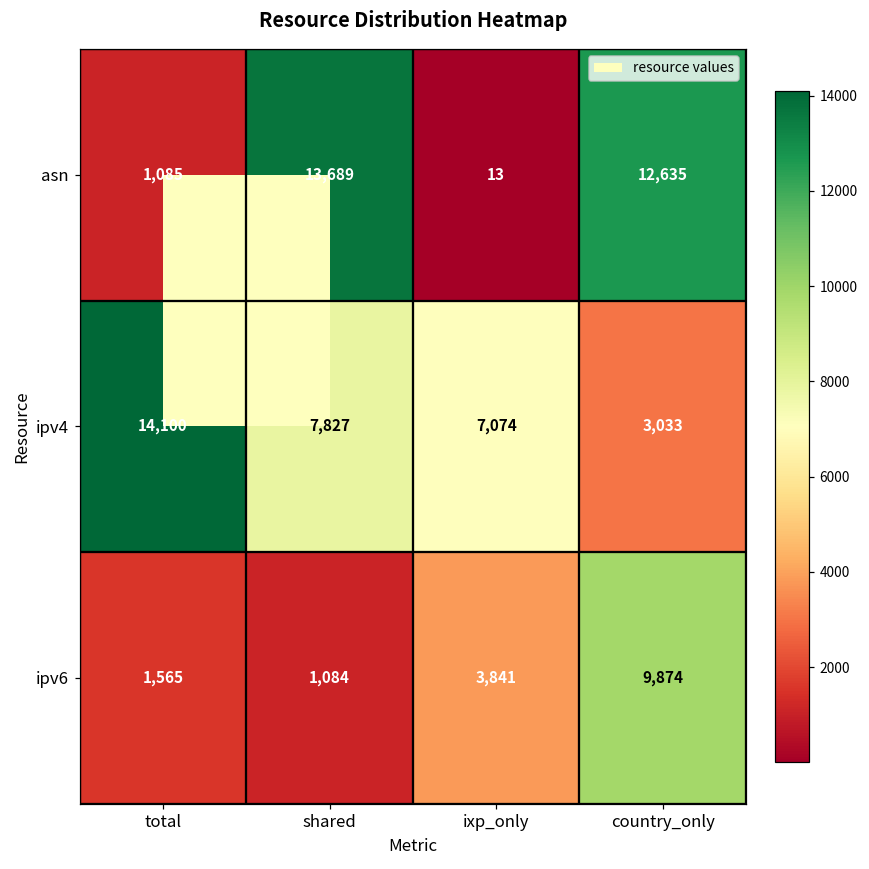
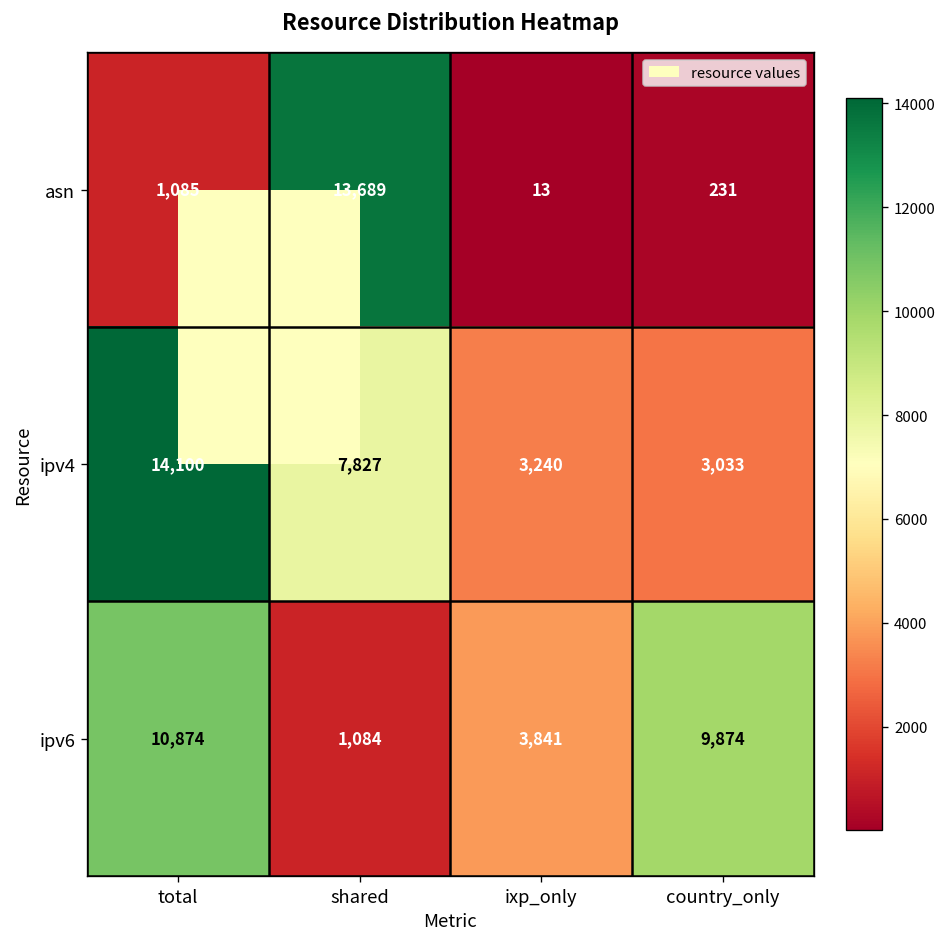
  {
    "asn": {
      "ixp_only": "13",
-     "country_only": "12,635"
+     "country_only": "231"
    },
    "ipv4": {
-     "ixp_only": "7,074",
+     "ixp_only": "3,240",
      "country_only": "3,033"
    },
    "ipv6": {
-     "total": "1,565",
+     "total": "10,874",
      "shared": "1,084",
      "ixp_only": "3,841",
      "country_only": "9,874"
    }
  }
